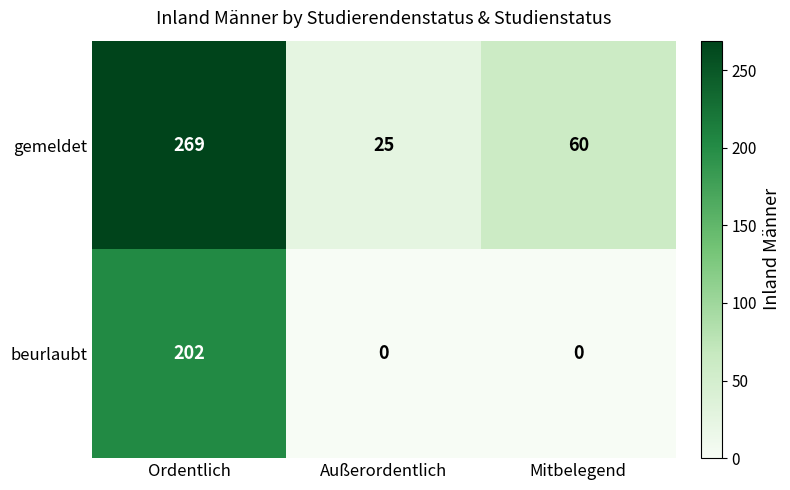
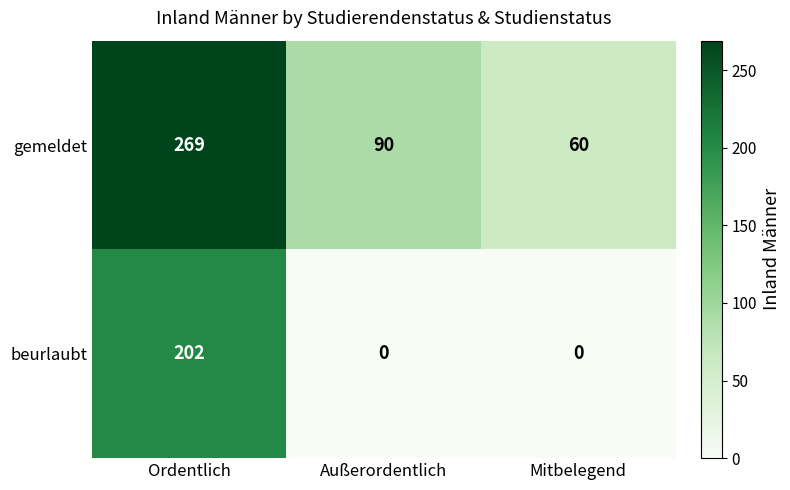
  {
    "gemeldet": {
      "Ordentlich": 269,
-     "Außerordentlich": 25,
+     "Außerordentlich": 90,
      "Mitbelegend": 60
    },
    "beurlaubt": {
      "Ordentlich": 202,
      "Außerordentlich": 0,
      "Mitbelegend": 0
    }
  }
